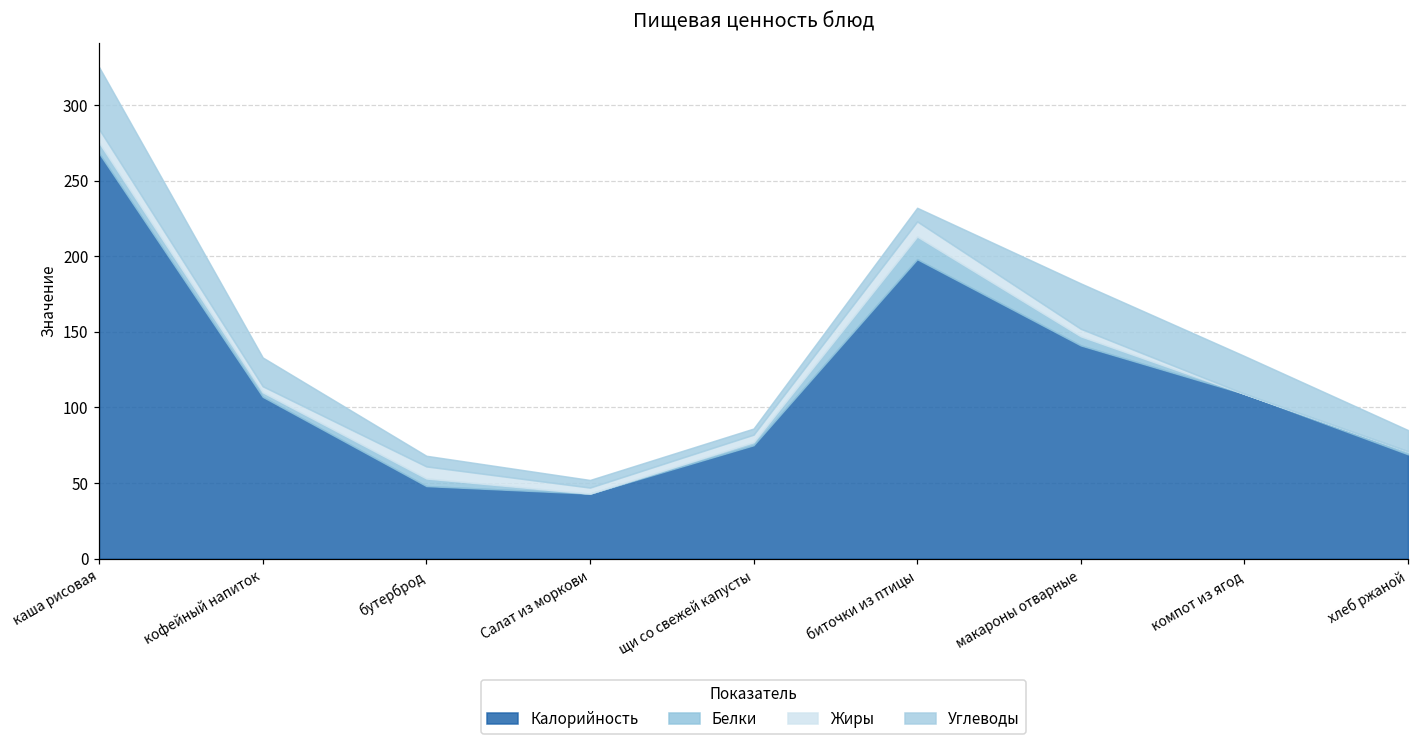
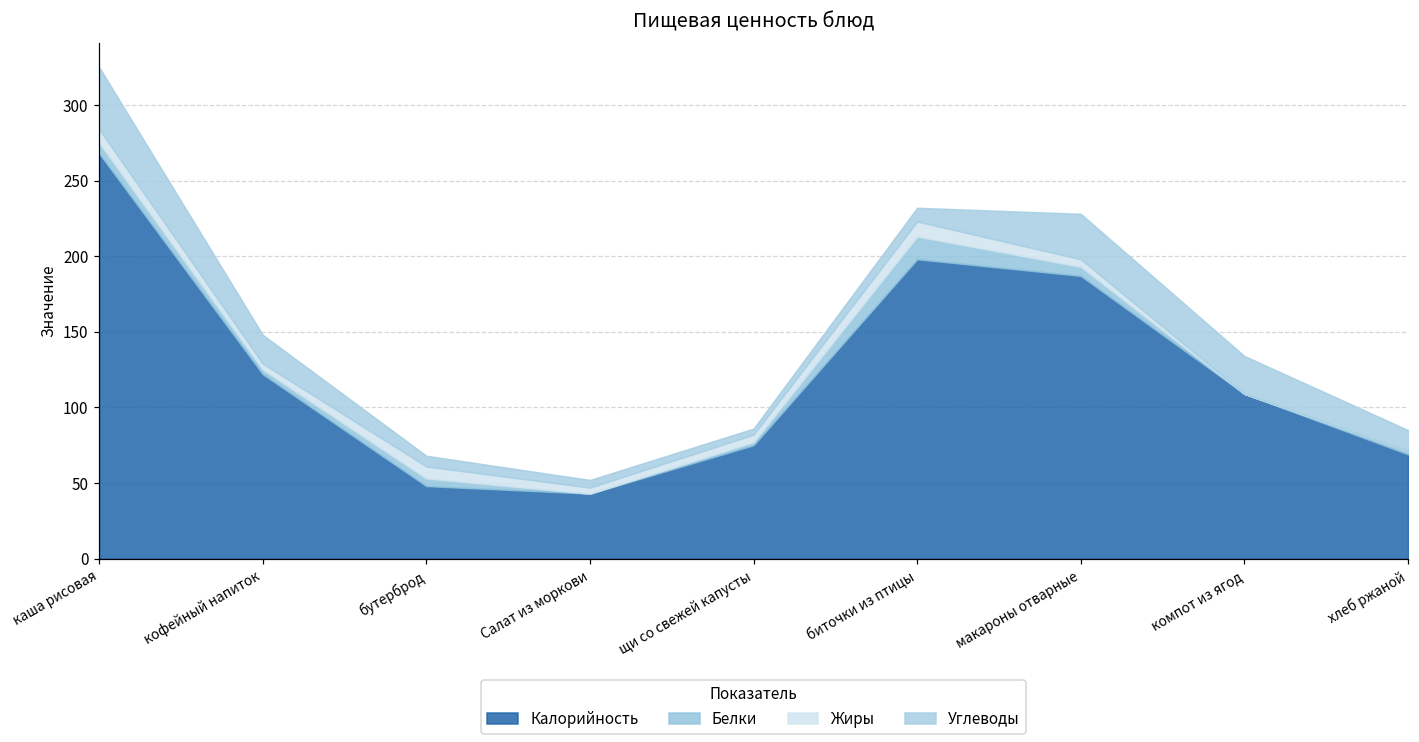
  {
    "Калорийность": {
      "каша рисовая": 268,
-     "кофейный напиток": 107,
+     "кофейный напиток": 122,
      "бутерброд": 48,
      "щи со свежей капусты": 75,
      "биточки из птицы": 198,
-     "макароны отварные": 141,
+     "макароны отварные": 187,
      "хлеб ржаной": 69
    }
  }
